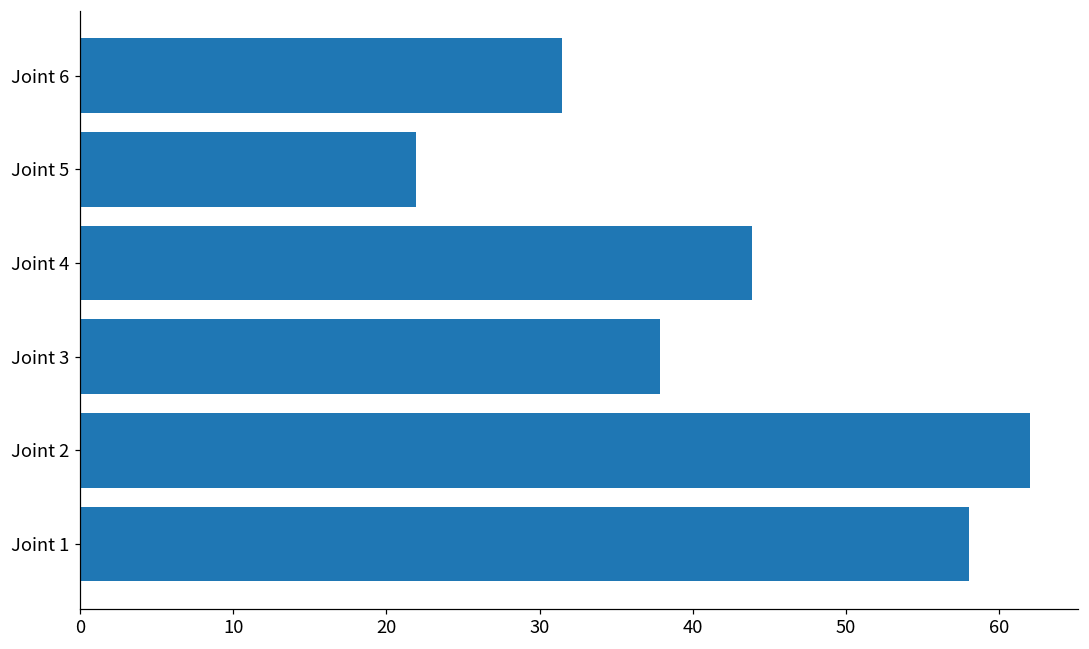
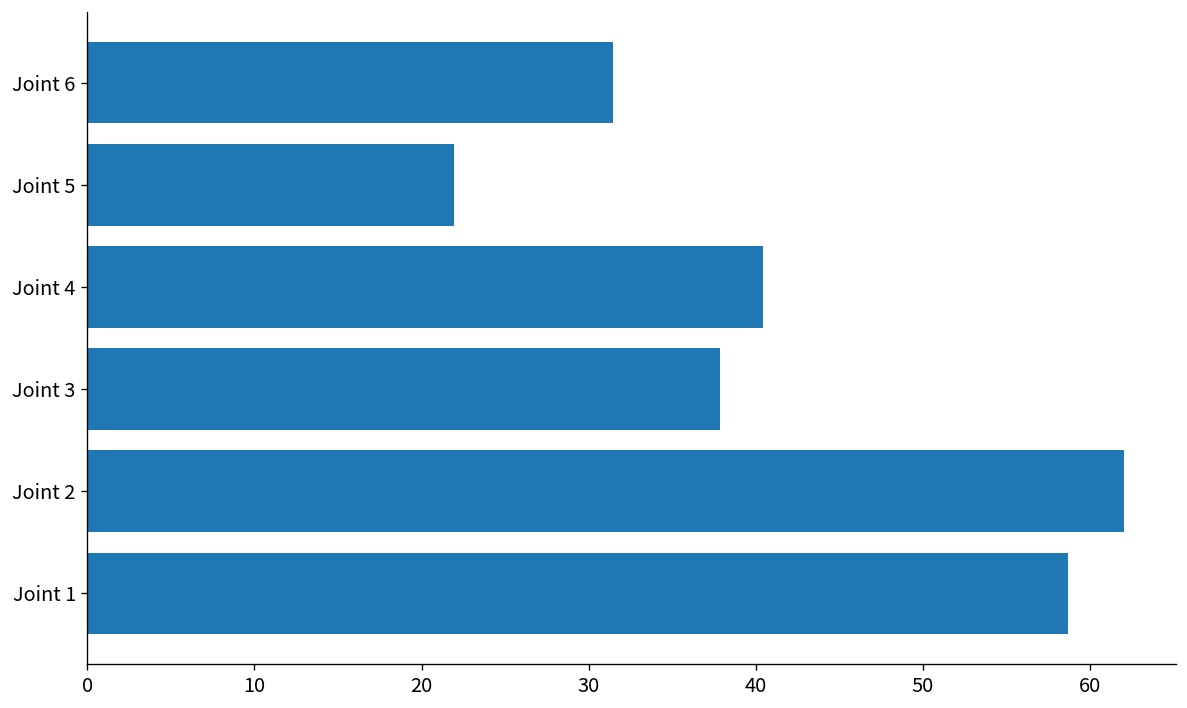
  {
    "Joint 6": 31.5,
    "Joint 5": 21.9,
-   "Joint 4": 43.9,
+   "Joint 4": 40.4,
    "Joint 3": 37.9,
    "Joint 2": 62.1,
-   "Joint 1": 58.0
+   "Joint 1": 58.7
  }
